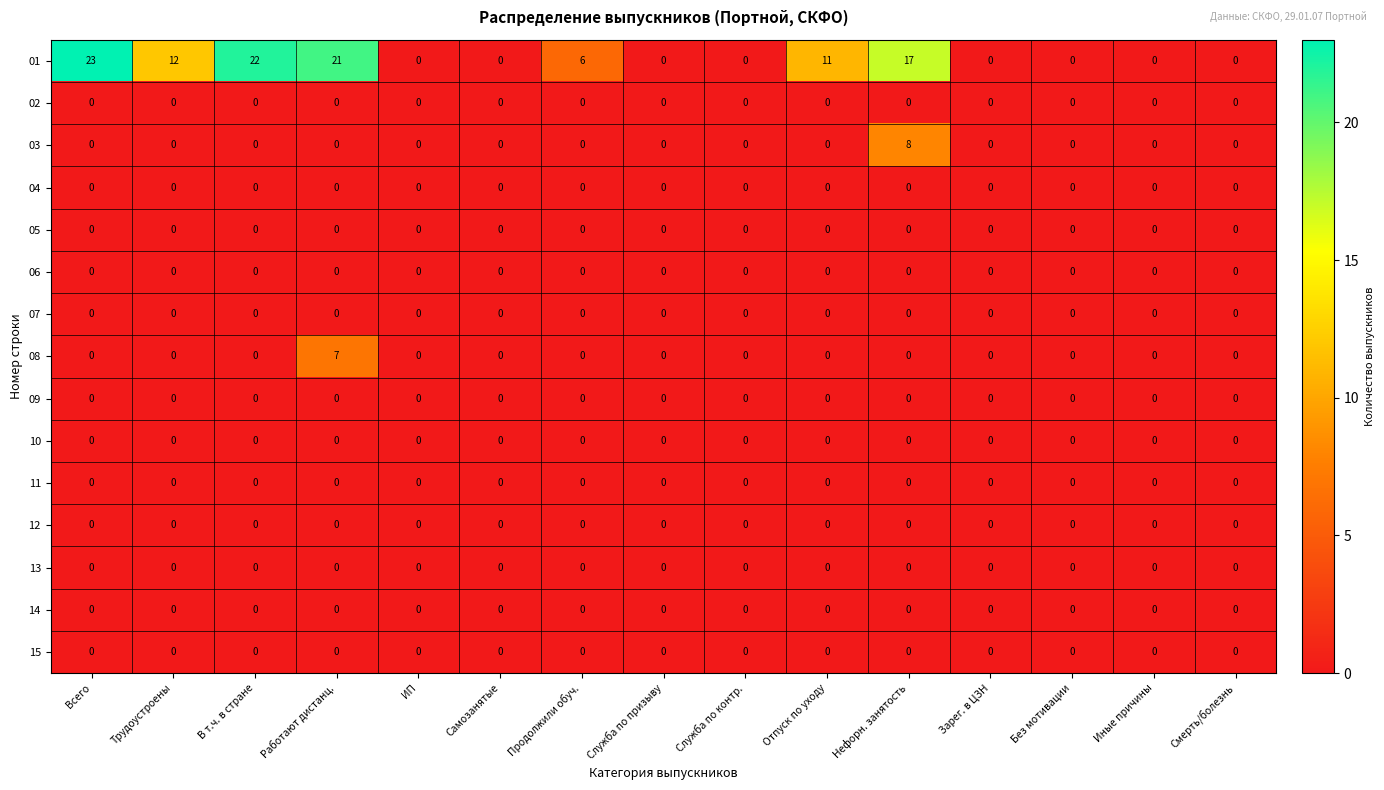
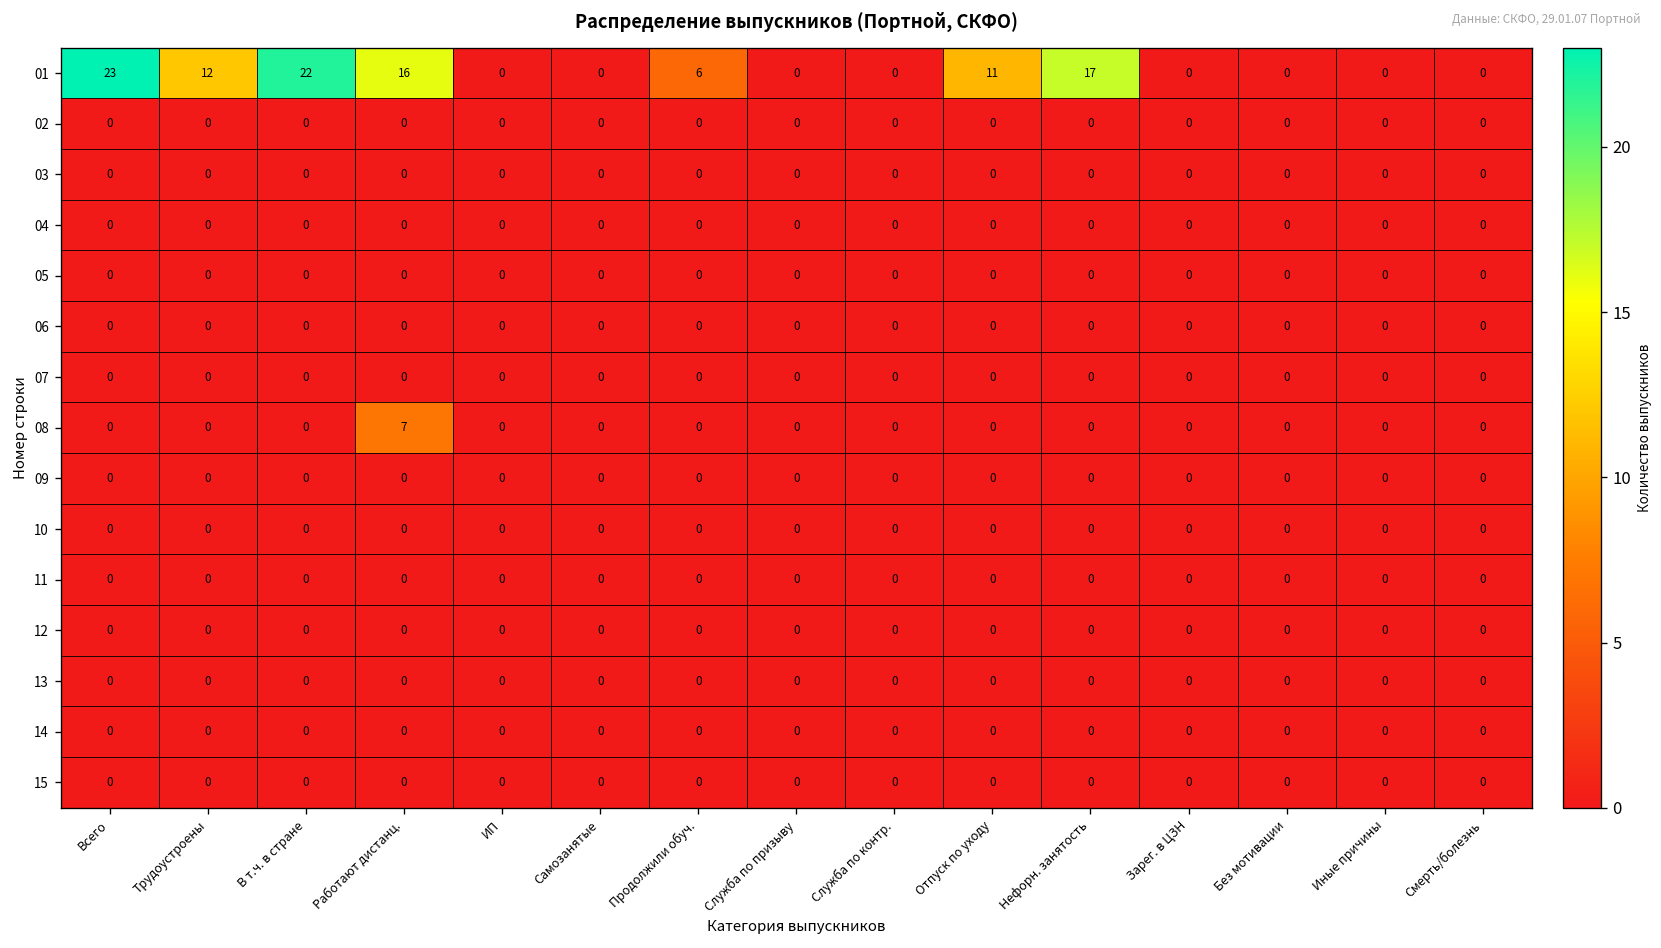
  {
    "01": {
      "Всего": 23,
      "Трудоустроены": 12,
      "В т.ч. в стране": 22,
-     "Работают дистанц.": 21,
+     "Работают дистанц.": 16,
      "ИП": 0,
      "Самозанятые": 0,
      "Продолжили обуч.": 6,
      "Служба по призыву": 0,
      "Служба по контр.": 0,
      "Отпуск по уходу": 11,
      "Нефорн. занятость": 17,
      "Зарег. в ЦЗН": 0,
      "Без мотивации": 0,
      "Иные причины": 0,
      "Смерть/болезнь": 0
    },
    "03": {
      "Всего": 0,
      "Трудоустроены": 0,
      "В т.ч. в стране": 0,
      "Работают дистанц.": 0,
      "ИП": 0,
      "Самозанятые": 0,
      "Продолжили обуч.": 0,
      "Служба по призыву": 0,
      "Служба по контр.": 0,
      "Отпуск по уходу": 0,
-     "Нефорн. занятость": 8,
+     "Нефорн. занятость": 0,
      "Зарег. в ЦЗН": 0,
      "Без мотивации": 0,
      "Иные причины": 0,
      "Смерть/болезнь": 0
    }
  }
